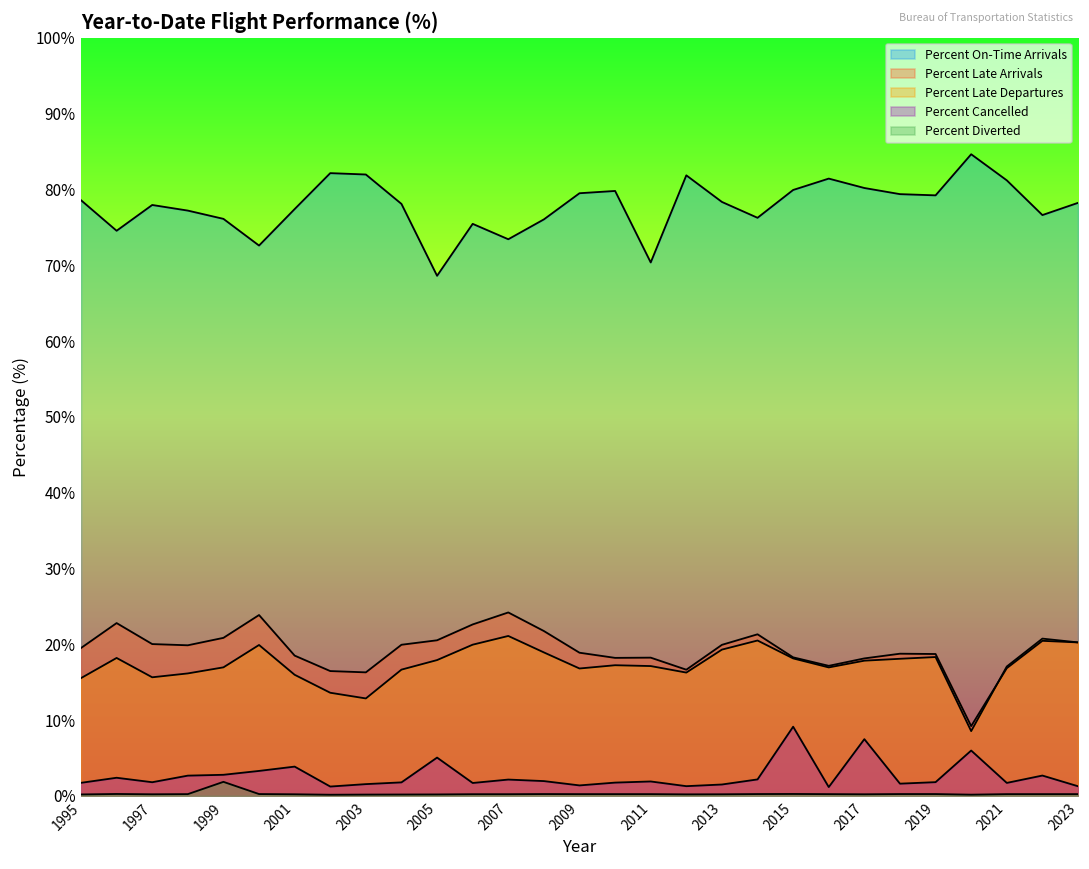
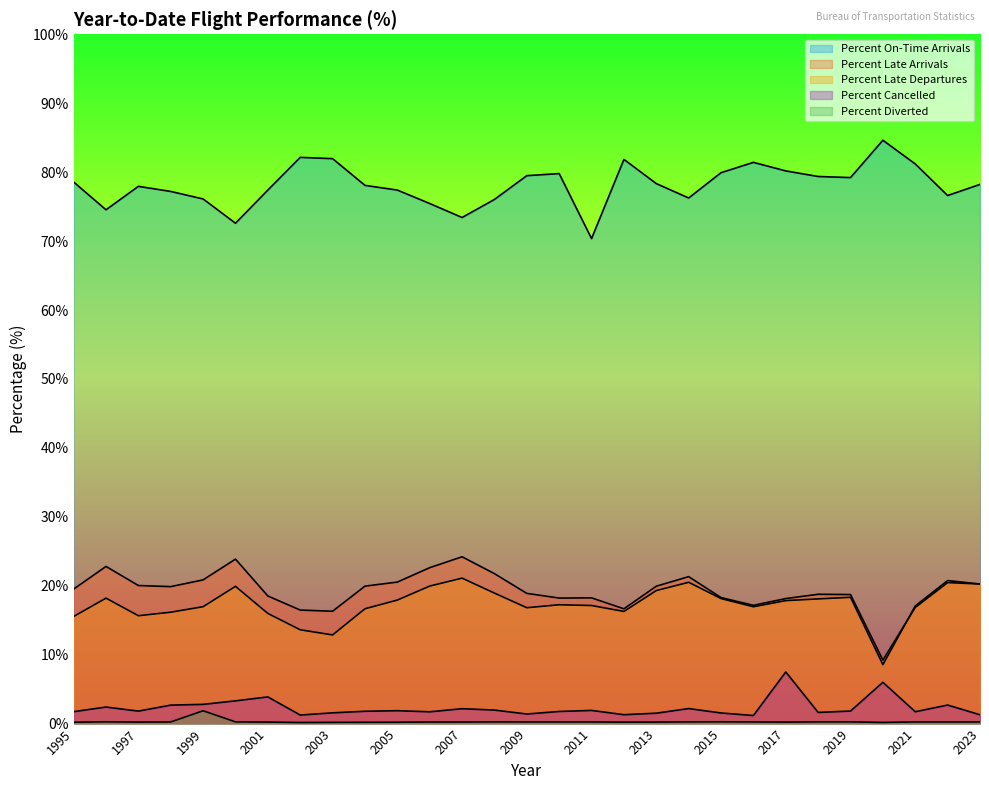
  {
    "Percent On-Time Arrivals": {
      "1995": "79%",
      "1997": "78%",
      "1999": "76%",
      "2001": "77%",
      "2003": "82%",
-     "2005": "69%",
+     "2005": "77%",
      "2007": "73%",
      "2009": "79%",
      "2011": "70%",
      "2013": "78%",
      "2015": "80%",
      "2017": "80%",
      "2019": "79%",
      "2021": "81%",
      "2023": "78%"
    },
    "Percent Cancelled": {
      "1995": "2%",
      "1997": "2%",
      "1999": "3%",
      "2001": "4%",
      "2003": "2%",
-     "2005": "5%",
+     "2005": "2%",
      "2007": "2%",
      "2009": "1%",
      "2011": "2%",
      "2013": "2%",
-     "2015": "9%",
+     "2015": "2%",
      "2017": "7%",
      "2019": "2%",
      "2021": "2%",
      "2023": "1%"
    },
    "Percent Diverted": {
      "1995": "0%",
      "1997": "0%",
      "1999": "2%",
      "2001": "0%",
      "2003": "0%",
      "2005": "0%",
      "2007": "0%",
      "2009": "0%",
      "2011": "0%",
      "2013": "0%",
      "2015": "0%",
      "2017": "0%",
      "2019": "0%",
      "2021": "0%",
      "2023": "0%"
    }
  }
